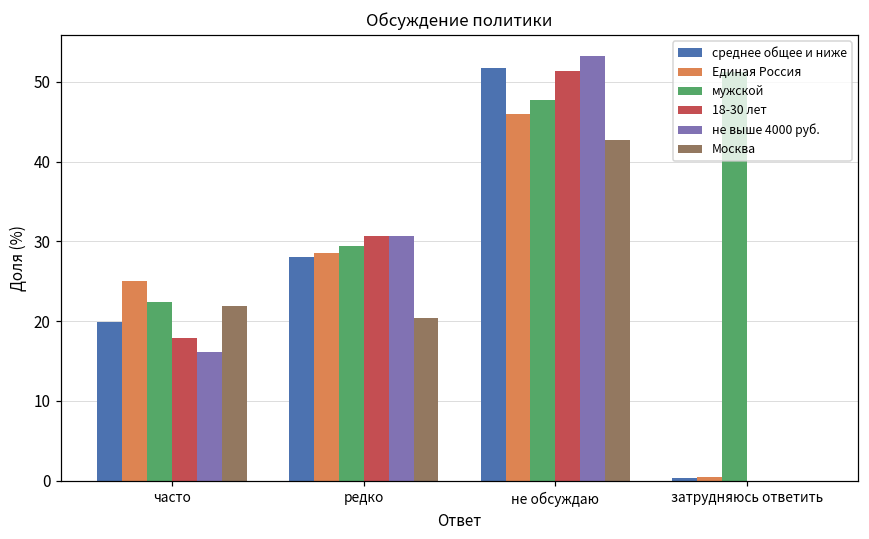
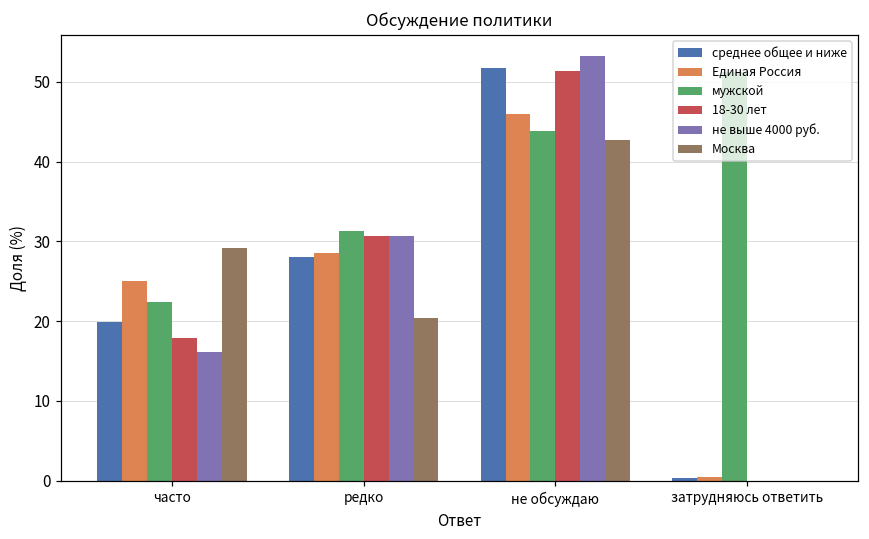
  {
    "мужской": {
      "часто": 22,
-     "редко": 29,
-     "не обсуждаю": 48
+     "редко": 31,
+     "не обсуждаю": 44
    },
    "Москва": {
-     "часто": 22,
+     "часто": 29,
      "редко": 20,
      "не обсуждаю": 43,
      "затрудняюсь ответить": 0
    }
  }
